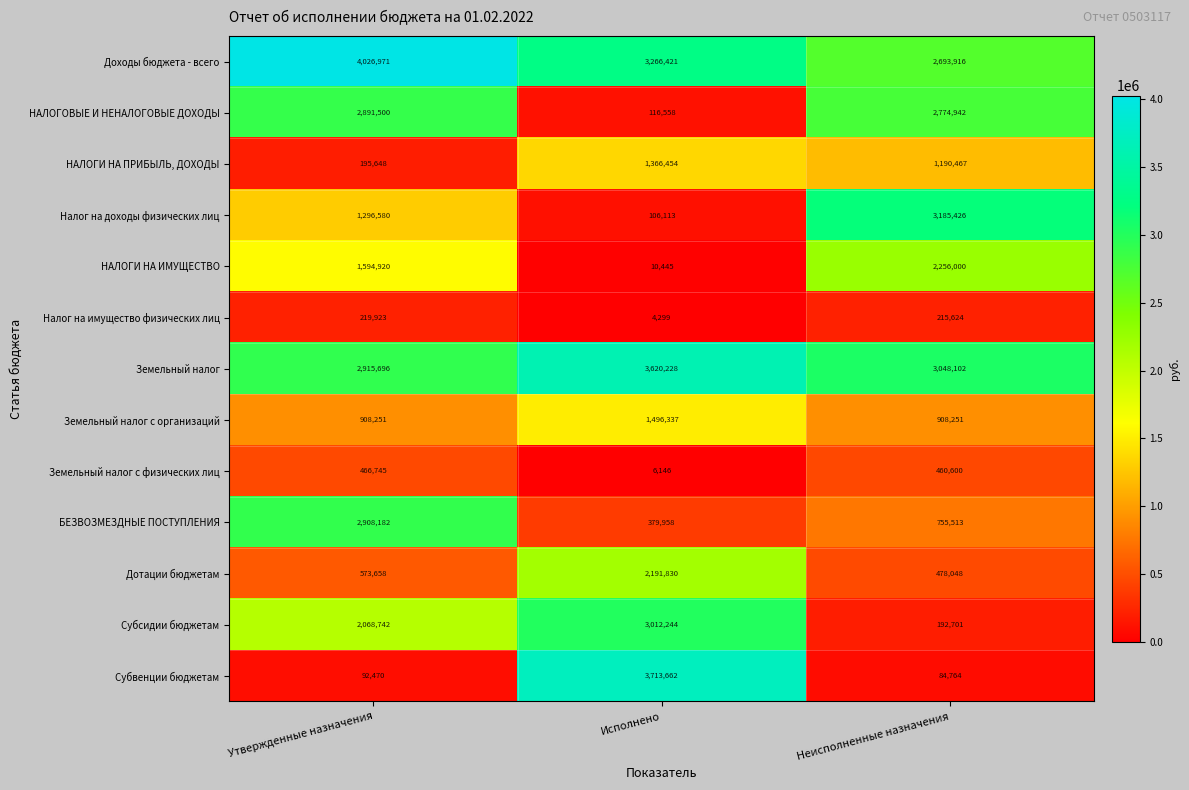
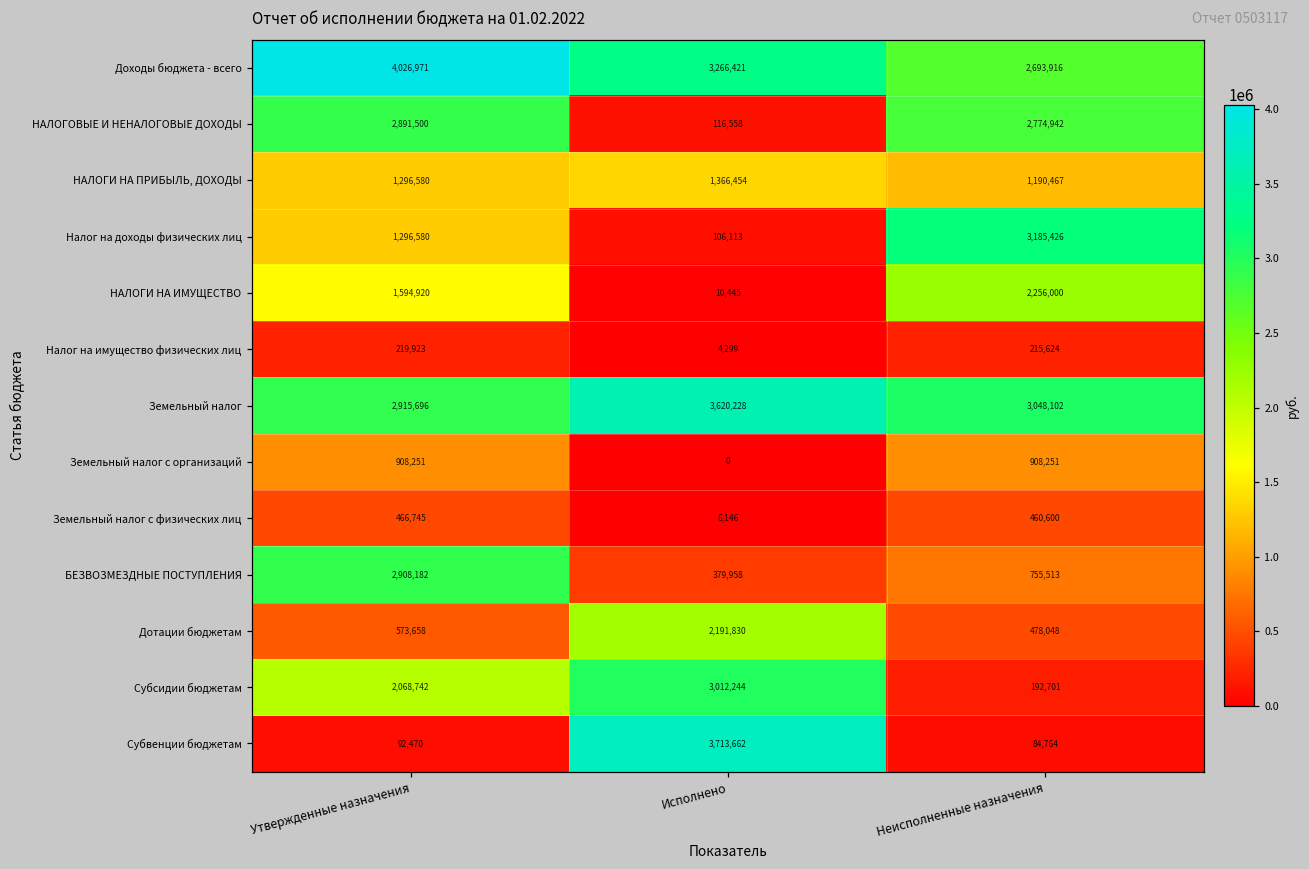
  {
    "Доходы бюджета - всего": {
      "Утвержденные назначения": "4,026,971",
      "Исполнено": "3,266,421",
      "Неисполненные назначения": "2,693,916"
    },
    "НАЛОГОВЫЕ И НЕНАЛОГОВЫЕ ДОХОДЫ": {
      "Утвержденные назначения": "2,891,500",
      "Исполнено": "116,558",
      "Неисполненные назначения": "2,774,942"
    },
    "НАЛОГИ НА ПРИБЫЛЬ, ДОХОДЫ": {
-     "Утвержденные назначения": "195,648",
+     "Утвержденные назначения": "1,296,580",
      "Исполнено": "1,366,454",
      "Неисполненные назначения": "1,190,467"
    },
    "Налог на доходы физических лиц": {
      "Утвержденные назначения": "1,296,580",
      "Исполнено": "106,113",
      "Неисполненные назначения": "3,185,426"
    },
    "НАЛОГИ НА ИМУЩЕСТВО": {
      "Утвержденные назначения": "1,594,920",
      "Исполнено": "10,445",
      "Неисполненные назначения": "2,256,000"
    },
    "Налог на имущество физических лиц": {
      "Утвержденные назначения": "219,923",
      "Исполнено": "4,299",
      "Неисполненные назначения": "215,624"
    },
    "Земельный налог": {
      "Утвержденные назначения": "2,915,696",
      "Исполнено": "3,620,228",
      "Неисполненные назначения": "3,048,102"
    },
    "Земельный налог с организаций": {
      "Утвержденные назначения": "908,251",
-     "Исполнено": "1,496,337",
+     "Исполнено": "0",
      "Неисполненные назначения": "908,251"
    },
    "Земельный налог с физических лиц": {
      "Утвержденные назначения": "466,745",
      "Исполнено": "6,146",
      "Неисполненные назначения": "460,600"
    },
    "БЕЗВОЗМЕЗДНЫЕ ПОСТУПЛЕНИЯ": {
      "Утвержденные назначения": "2,908,182",
      "Исполнено": "379,958",
      "Неисполненные назначения": "755,513"
    },
    "Дотации бюджетам": {
      "Утвержденные назначения": "573,658",
      "Исполнено": "2,191,830",
      "Неисполненные назначения": "478,048"
    },
    "Субсидии бюджетам": {
      "Утвержденные назначения": "2,068,742",
      "Исполнено": "3,012,244",
      "Неисполненные назначения": "192,701"
    },
    "Субвенции бюджетам": {
      "Утвержденные назначения": "92,470",
      "Исполнено": "3,713,662",
      "Неисполненные назначения": "84,764"
    }
  }
